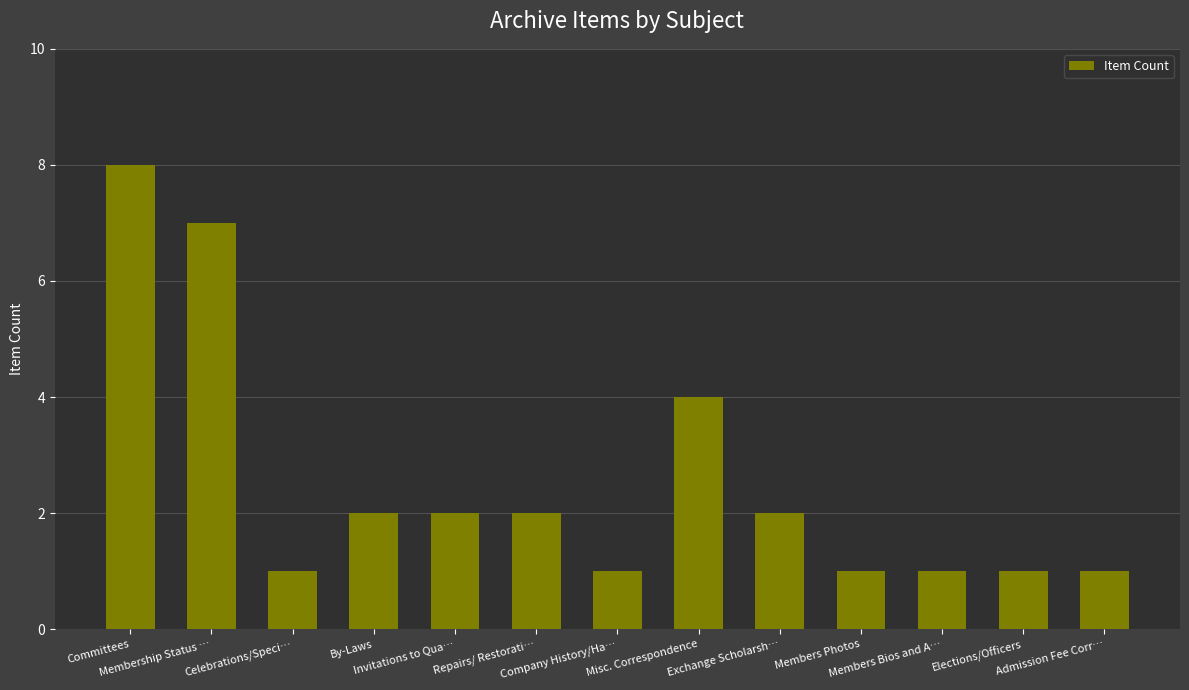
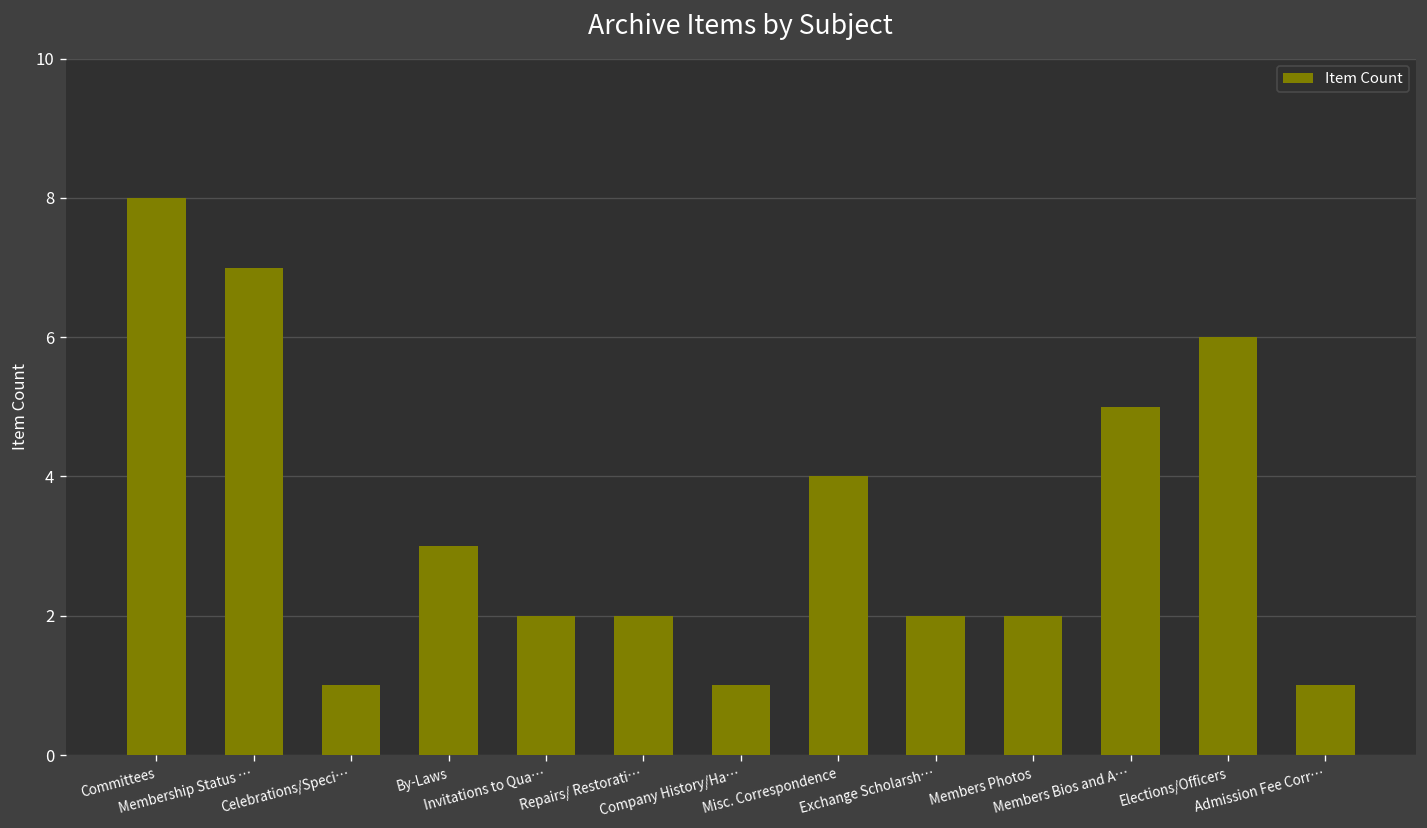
  {
    "Committees": 8,
    "Membership Status …": 7,
    "Celebrations/Speci…": 1,
-   "By-Laws": 2,
+   "By-Laws": 3,
    "Invitations to Qua…": 2,
    "Repairs/ Restorati…": 2,
    "Company History/Ha…": 1,
    "Misc. Correspondence": 4,
    "Exchange Scholarsh…": 2,
-   "Members Photos": 1,
-   "Members Bios and A…": 1,
-   "Elections/Officers": 1,
+   "Members Photos": 2,
+   "Members Bios and A…": 5,
+   "Elections/Officers": 6,
    "Admission Fee Corr…": 1
  }
